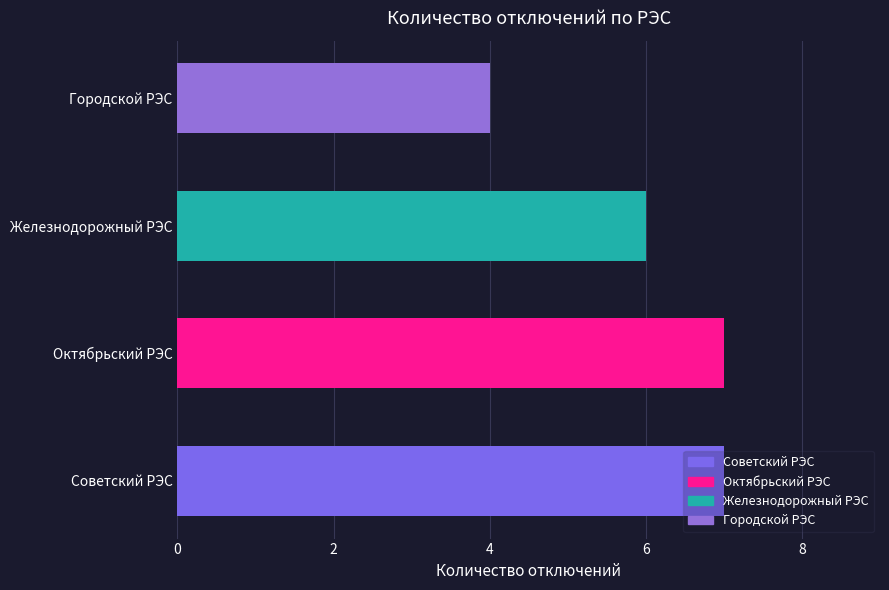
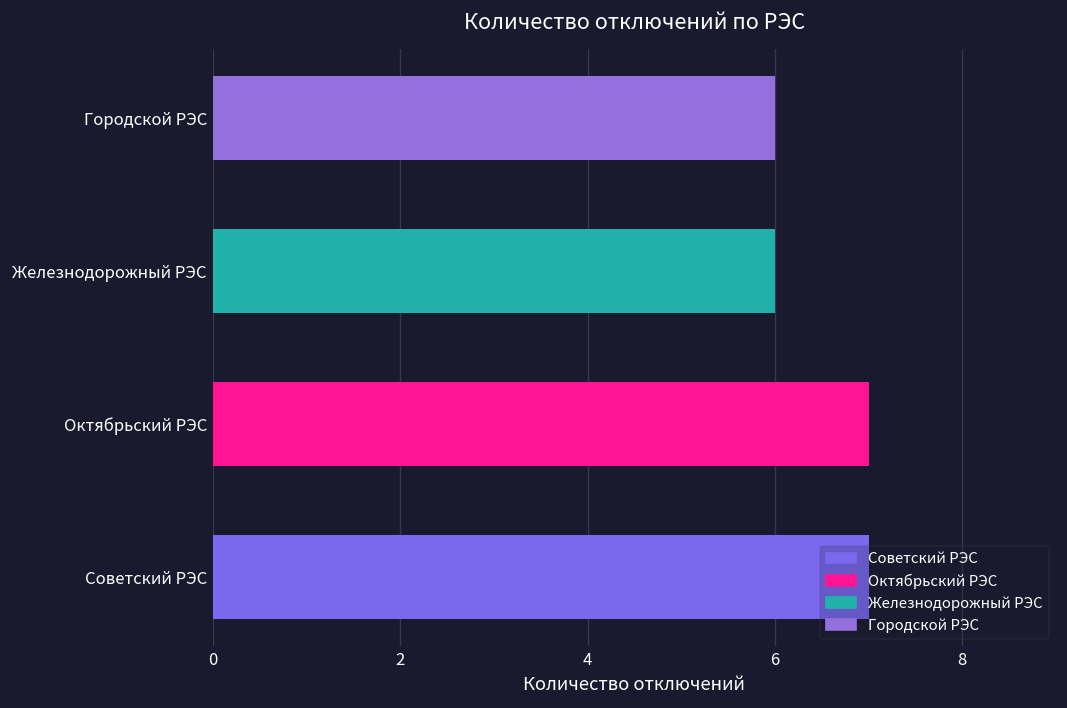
  {
-   "Городской РЭС": 4,
+   "Городской РЭС": 6,
    "Железнодорожный РЭС": 6,
    "Октябрьский РЭС": 7
  }
